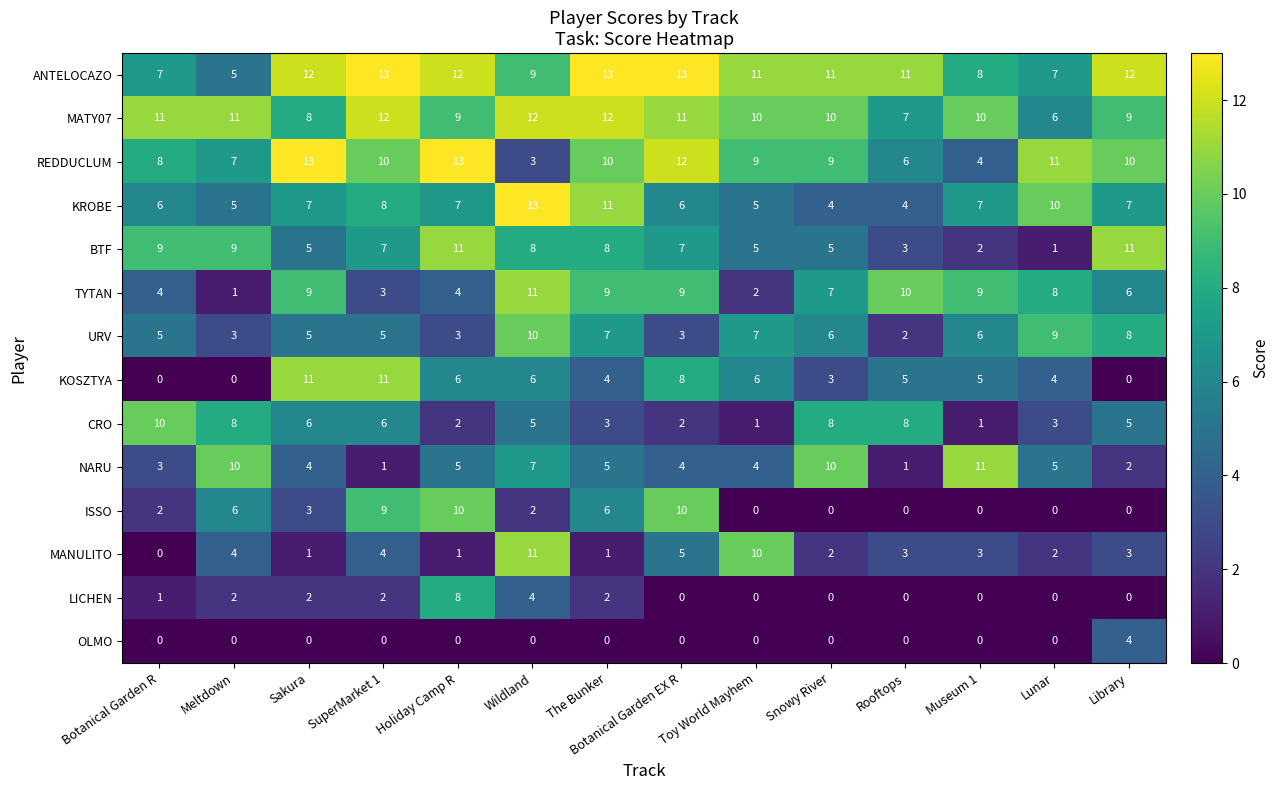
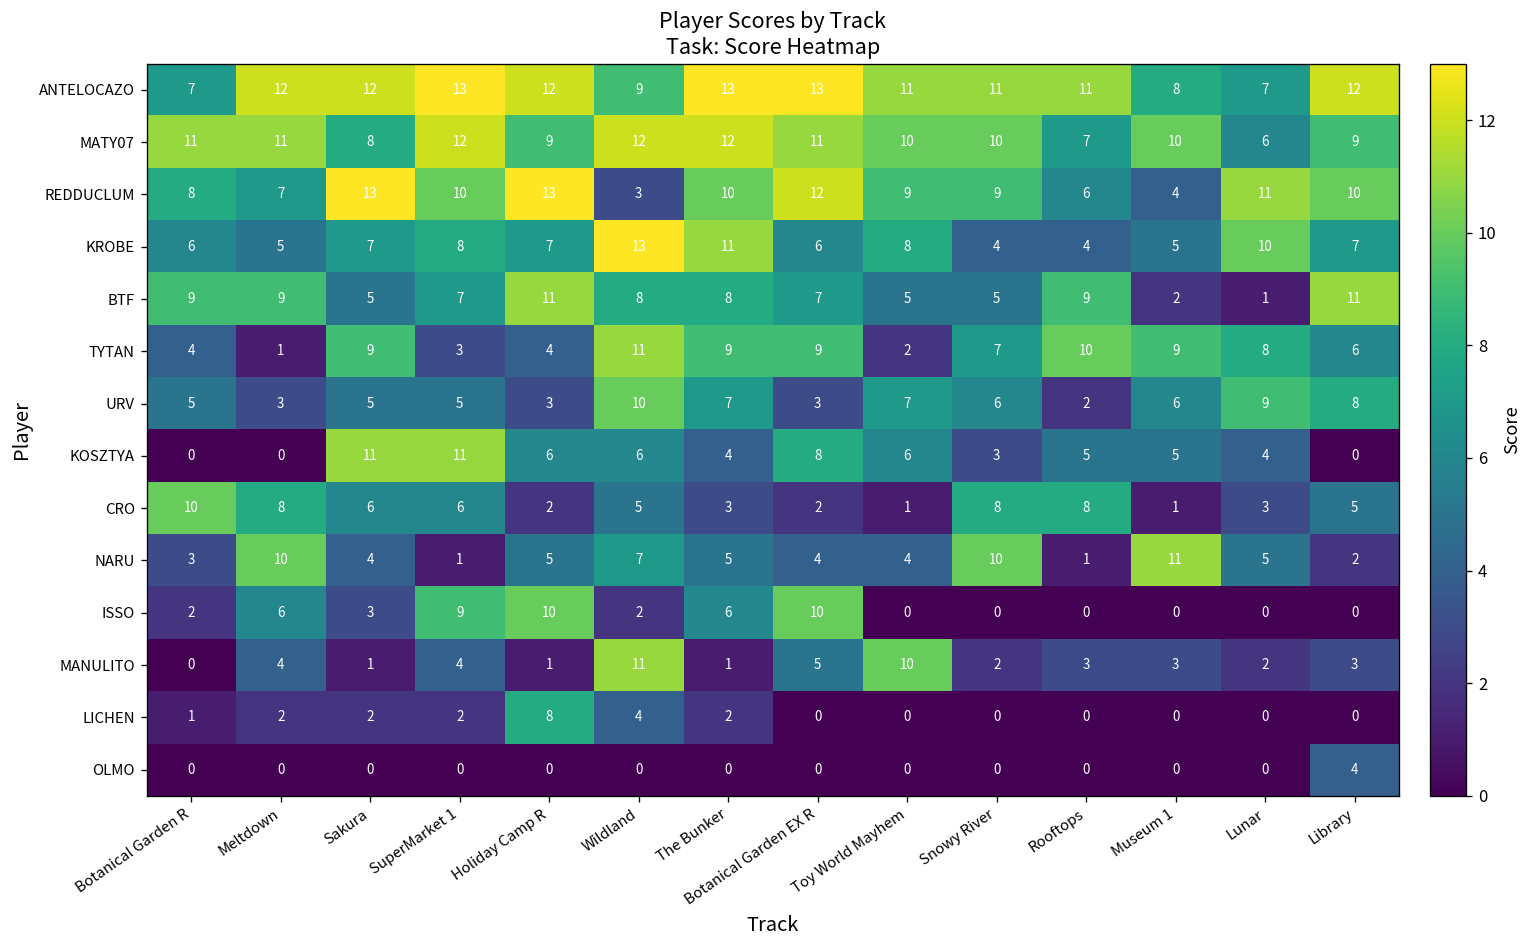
  {
    "ANTELOCAZO": {
      "Botanical Garden R": 7,
-     "Meltdown": 5,
+     "Meltdown": 12,
      "Sakura": 12,
      "SuperMarket 1": 13,
      "Holiday Camp R": 12,
      "Wildland": 9,
      "The Bunker": 13,
      "Botanical Garden EX R": 13,
      "Toy World Mayhem": 11,
      "Snowy River": 11,
      "Rooftops": 11,
      "Museum 1": 8,
      "Lunar": 7,
      "Library": 12
    },
    "MATY07": {
      "Botanical Garden R": 11,
      "Meltdown": 11,
      "Sakura": 8,
      "SuperMarket 1": 12,
      "Holiday Camp R": 9,
      "Wildland": 12,
      "The Bunker": 12,
      "Botanical Garden EX R": 11,
      "Toy World Mayhem": 10,
      "Snowy River": 10,
      "Rooftops": 7,
      "Museum 1": 10,
      "Lunar": 6,
      "Library": 9
    },
    "REDDUCLUM": {
      "Botanical Garden R": 8,
      "Meltdown": 7,
      "Sakura": 13,
      "SuperMarket 1": 10,
      "Holiday Camp R": 13,
      "Wildland": 3,
      "The Bunker": 10,
      "Botanical Garden EX R": 12,
      "Toy World Mayhem": 9,
      "Snowy River": 9,
      "Rooftops": 6,
      "Museum 1": 4,
      "Lunar": 11,
      "Library": 10
    },
    "KROBE": {
      "Botanical Garden R": 6,
      "Meltdown": 5,
      "Sakura": 7,
      "SuperMarket 1": 8,
      "Holiday Camp R": 7,
      "Wildland": 13,
      "The Bunker": 11,
      "Botanical Garden EX R": 6,
-     "Toy World Mayhem": 5,
+     "Toy World Mayhem": 8,
      "Snowy River": 4,
      "Rooftops": 4,
-     "Museum 1": 7,
+     "Museum 1": 5,
      "Lunar": 10,
      "Library": 7
    },
    "BTF": {
      "Botanical Garden R": 9,
      "Meltdown": 9,
      "Sakura": 5,
      "SuperMarket 1": 7,
      "Holiday Camp R": 11,
      "Wildland": 8,
      "The Bunker": 8,
      "Botanical Garden EX R": 7,
      "Toy World Mayhem": 5,
      "Snowy River": 5,
-     "Rooftops": 3,
+     "Rooftops": 9,
      "Museum 1": 2,
      "Lunar": 1,
      "Library": 11
    },
    "TYTAN": {
      "Botanical Garden R": 4,
      "Meltdown": 1,
      "Sakura": 9,
      "SuperMarket 1": 3,
      "Holiday Camp R": 4,
      "Wildland": 11,
      "The Bunker": 9,
      "Botanical Garden EX R": 9,
      "Toy World Mayhem": 2,
      "Snowy River": 7,
      "Rooftops": 10,
      "Museum 1": 9,
      "Lunar": 8,
      "Library": 6
    },
    "URV": {
      "Botanical Garden R": 5,
      "Meltdown": 3,
      "Sakura": 5,
      "SuperMarket 1": 5,
      "Holiday Camp R": 3,
      "Wildland": 10,
      "The Bunker": 7,
      "Botanical Garden EX R": 3,
      "Toy World Mayhem": 7,
      "Snowy River": 6,
      "Rooftops": 2,
      "Museum 1": 6,
      "Lunar": 9,
      "Library": 8
    },
    "KOSZTYA": {
      "Botanical Garden R": 0,
      "Meltdown": 0,
      "Sakura": 11,
      "SuperMarket 1": 11,
      "Holiday Camp R": 6,
      "Wildland": 6,
      "The Bunker": 4,
      "Botanical Garden EX R": 8,
      "Toy World Mayhem": 6,
      "Snowy River": 3,
      "Rooftops": 5,
      "Museum 1": 5,
      "Lunar": 4,
      "Library": 0
    },
    "CRO": {
      "Botanical Garden R": 10,
      "Meltdown": 8,
      "Sakura": 6,
      "SuperMarket 1": 6,
      "Holiday Camp R": 2,
      "Wildland": 5,
      "The Bunker": 3,
      "Botanical Garden EX R": 2,
      "Toy World Mayhem": 1,
      "Snowy River": 8,
      "Rooftops": 8,
      "Museum 1": 1,
      "Lunar": 3,
      "Library": 5
    },
    "NARU": {
      "Botanical Garden R": 3,
      "Meltdown": 10,
      "Sakura": 4,
      "SuperMarket 1": 1,
      "Holiday Camp R": 5,
      "Wildland": 7,
      "The Bunker": 5,
      "Botanical Garden EX R": 4,
      "Toy World Mayhem": 4,
      "Snowy River": 10,
      "Rooftops": 1,
      "Museum 1": 11,
      "Lunar": 5,
      "Library": 2
    },
    "ISSO": {
      "Botanical Garden R": 2,
      "Meltdown": 6,
      "Sakura": 3,
      "SuperMarket 1": 9,
      "Holiday Camp R": 10,
      "Wildland": 2,
      "The Bunker": 6,
      "Botanical Garden EX R": 10,
      "Toy World Mayhem": 0,
      "Snowy River": 0,
      "Rooftops": 0,
      "Museum 1": 0,
      "Lunar": 0,
      "Library": 0
    },
    "MANULITO": {
      "Botanical Garden R": 0,
      "Meltdown": 4,
      "Sakura": 1,
      "SuperMarket 1": 4,
      "Holiday Camp R": 1,
      "Wildland": 11,
      "The Bunker": 1,
      "Botanical Garden EX R": 5,
      "Toy World Mayhem": 10,
      "Snowy River": 2,
      "Rooftops": 3,
      "Museum 1": 3,
      "Lunar": 2,
      "Library": 3
    },
    "LICHEN": {
      "Botanical Garden R": 1,
      "Meltdown": 2,
      "Sakura": 2,
      "SuperMarket 1": 2,
      "Holiday Camp R": 8,
      "Wildland": 4,
      "The Bunker": 2,
      "Botanical Garden EX R": 0,
      "Toy World Mayhem": 0,
      "Snowy River": 0,
      "Rooftops": 0,
      "Museum 1": 0,
      "Lunar": 0,
      "Library": 0
    },
    "OLMO": {
      "Botanical Garden R": 0,
      "Meltdown": 0,
      "Sakura": 0,
      "SuperMarket 1": 0,
      "Holiday Camp R": 0,
      "Wildland": 0,
      "The Bunker": 0,
      "Botanical Garden EX R": 0,
      "Toy World Mayhem": 0,
      "Snowy River": 0,
      "Rooftops": 0,
      "Museum 1": 0,
      "Lunar": 0,
      "Library": 4
    }
  }
